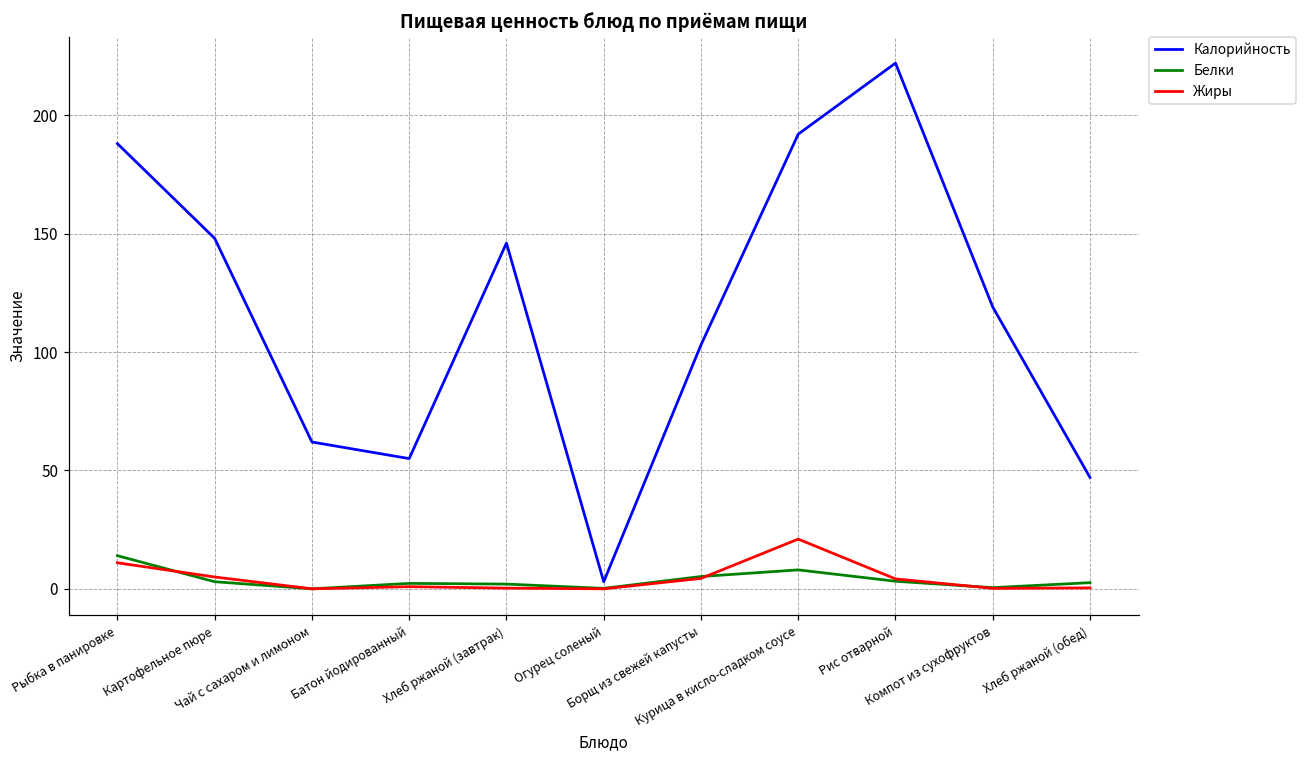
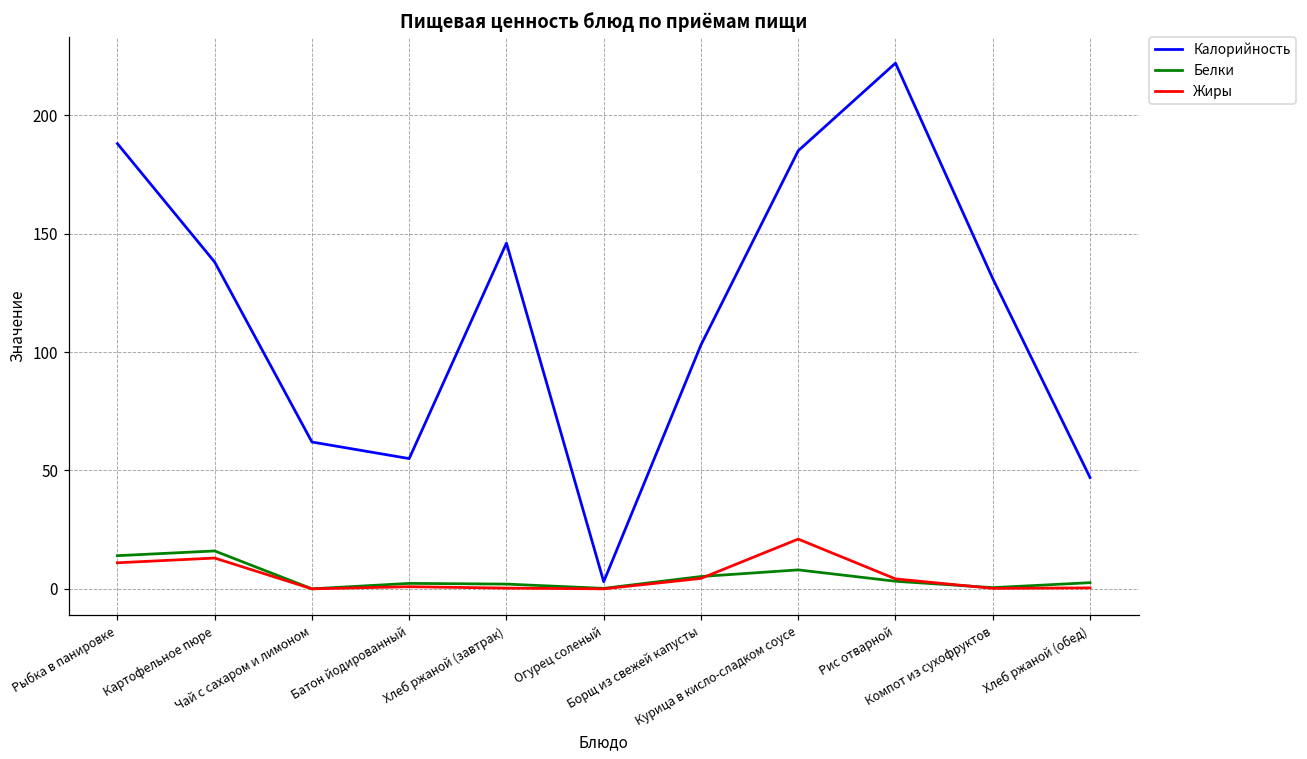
  {
    "Калорийность": {
      "Рыбка в панировке": 188,
-     "Картофельное пюре": 148,
+     "Картофельное пюре": 138,
      "Чай с сахаром и лимоном": 62,
      "Батон йодированный": 55,
      "Хлеб ржаной (завтрак)": 146,
      "Огурец соленый": 3,
      "Борщ из свежей капусты": 103,
-     "Курица в кисло-сладком соусе": 192,
+     "Курица в кисло-сладком соусе": 185,
      "Рис отварной": 222,
-     "Компот из сухофруктов": 119,
+     "Компот из сухофруктов": 131,
      "Хлеб ржаной (обед)": 47
    },
    "Белки": {
      "Рыбка в панировке": 14,
-     "Картофельное пюре": 3,
+     "Картофельное пюре": 16,
      "Батон йодированный": 2,
      "Хлеб ржаной (завтрак)": 2,
      "Курица в кисло-сладком соусе": 8,
      "Хлеб ржаной (обед)": 3
    },
    "Жиры": {
      "Рыбка в панировке": 11,
-     "Картофельное пюре": 5,
+     "Картофельное пюре": 13,
      "Батон йодированный": 1,
      "Хлеб ржаной (завтрак)": 0,
      "Курица в кисло-сладком соусе": 21,
      "Хлеб ржаной (обед)": 0
    }
  }
